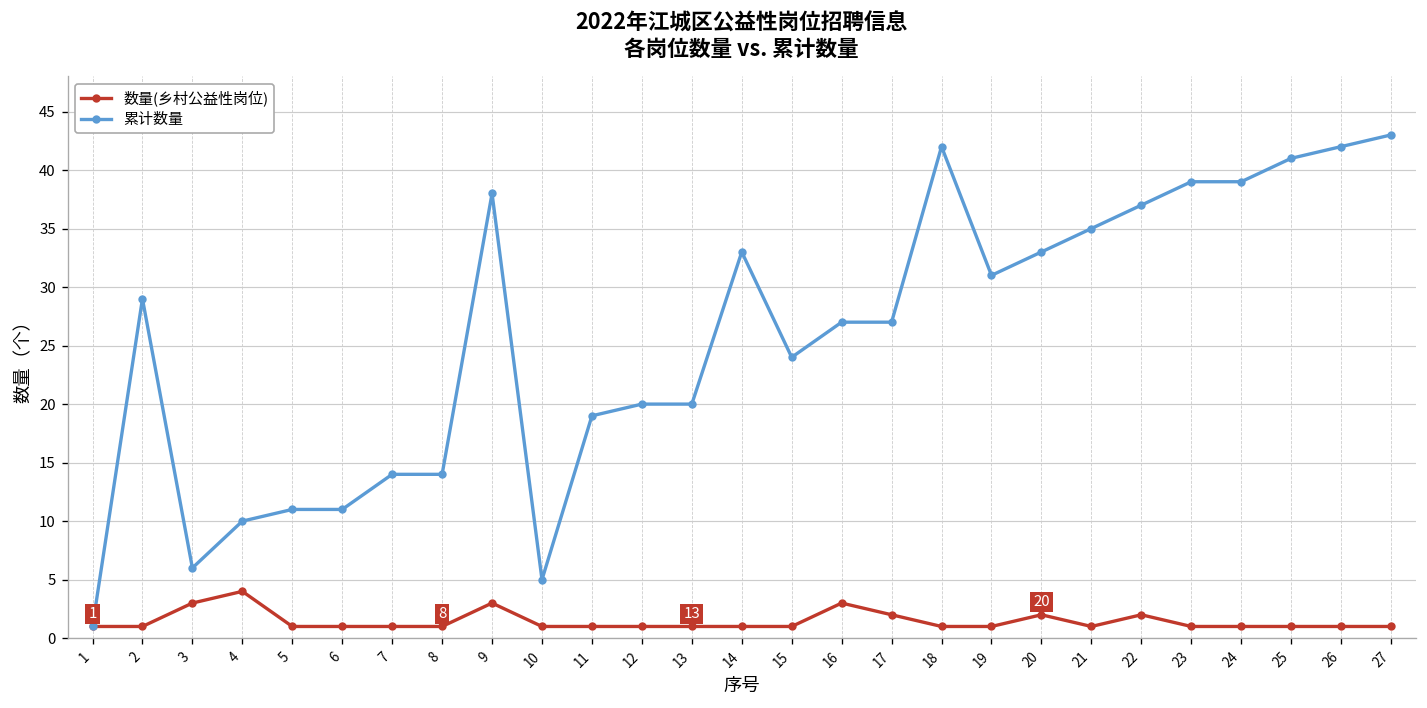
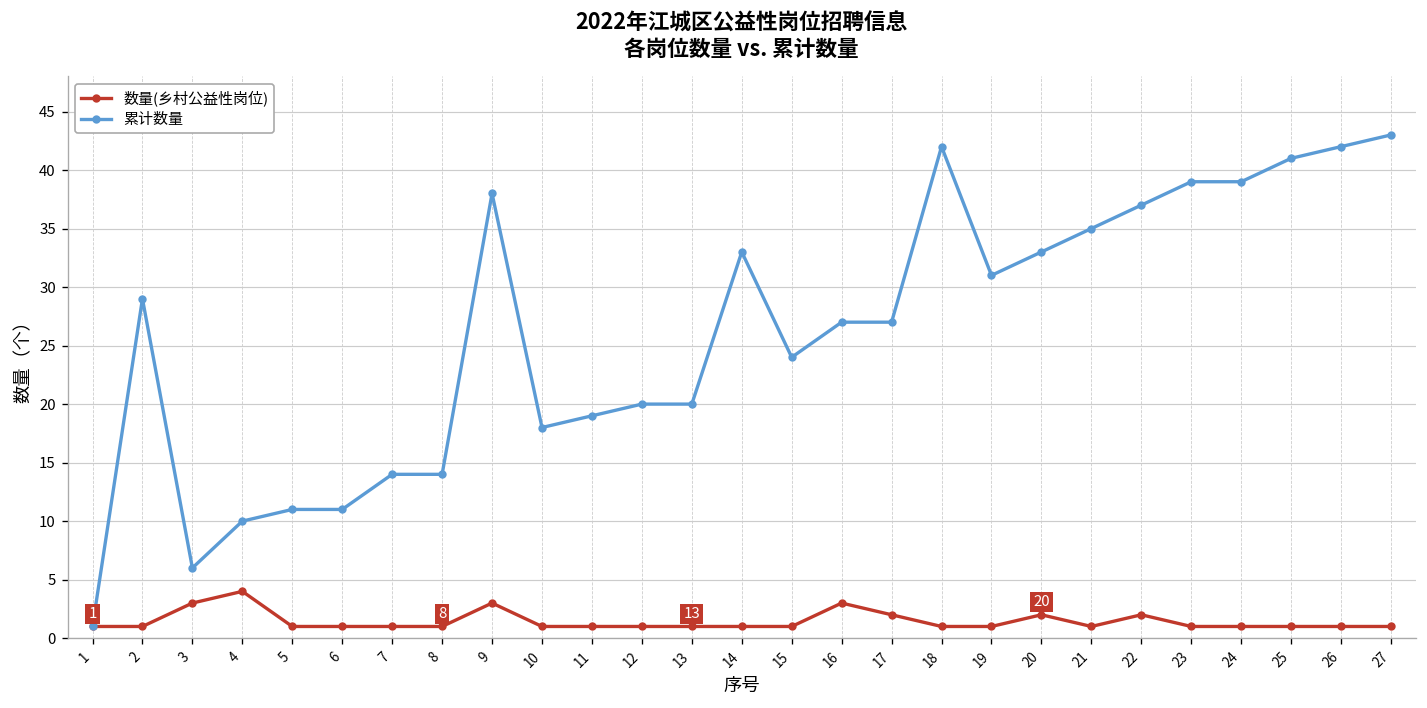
  {
    "数量(乡村公益性岗位)": {
      "2": 1,
      "3": 3,
      "4": 4,
      "5": 1,
      "6": 1,
      "7": 1,
      "9": 3,
      "10": 1,
      "11": 1,
      "12": 1,
      "14": 1,
      "15": 1,
      "16": 3,
      "17": 2,
      "18": 1,
      "19": 1,
      "21": 1,
      "22": 2,
      "23": 1,
      "24": 1,
      "25": 1,
      "26": 1,
      "27": 1
    },
    "累计数量": {
      "2": 29,
      "3": 6,
      "4": 10,
      "5": 11,
      "6": 11,
      "7": 14,
      "8": 14,
      "9": 38,
-     "10": 5,
+     "10": 18,
      "11": 19,
      "12": 20,
      "13": 20,
      "14": 33,
      "15": 24,
      "16": 27,
      "17": 27,
      "18": 42,
      "19": 31,
      "20": 33,
      "21": 35,
      "22": 37,
      "23": 39,
      "24": 39,
      "25": 41,
      "26": 42,
      "27": 43
    }
  }
